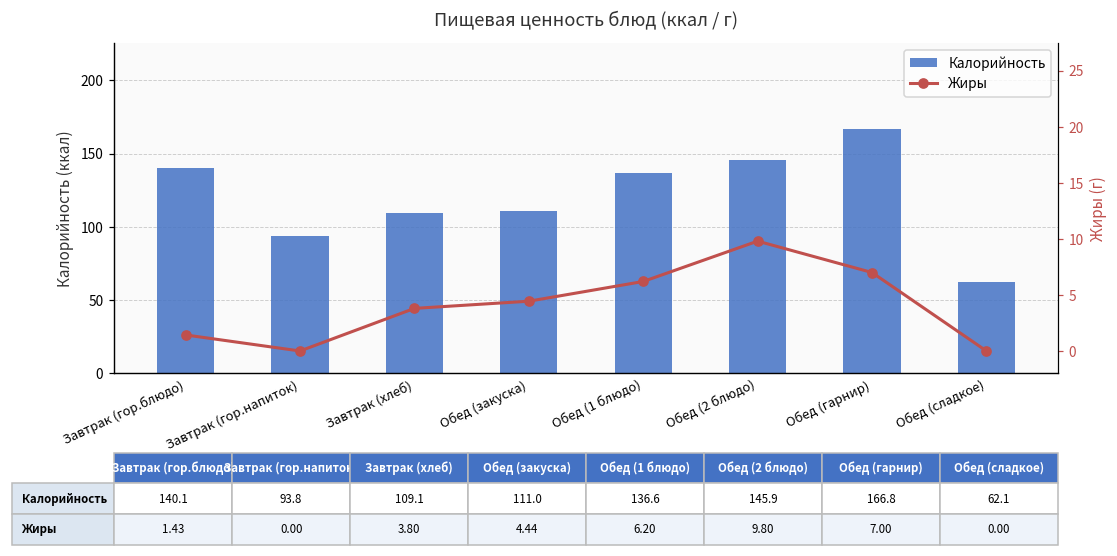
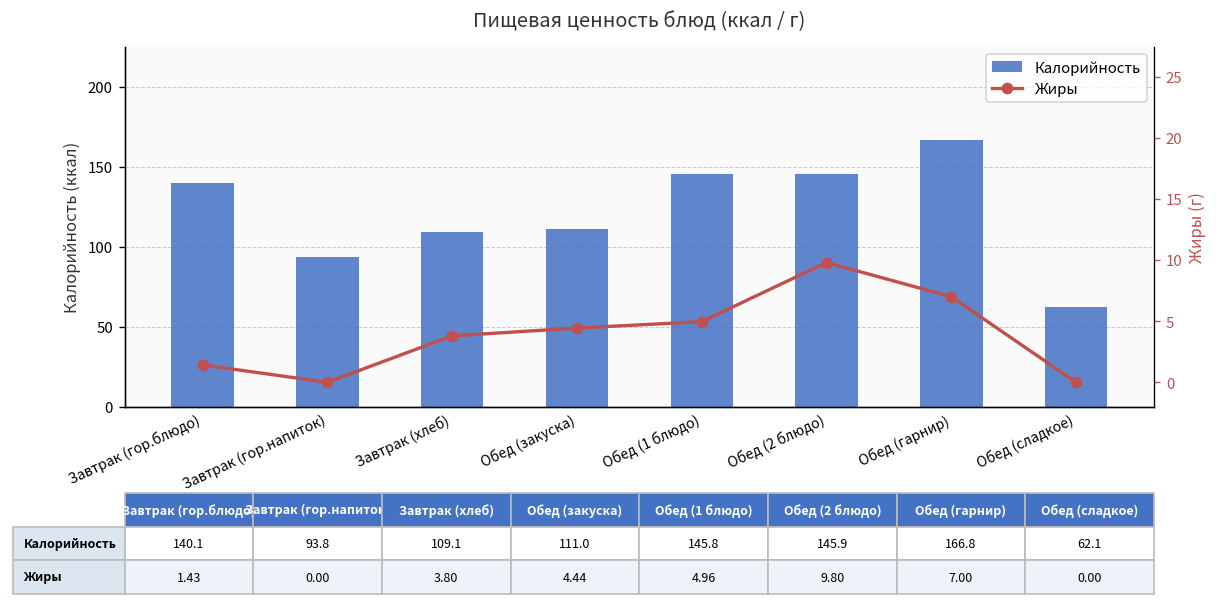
  {
    "Калорийность": {
-     "Обед (1 блюдо)": 136.6
+     "Обед (1 блюдо)": 145.8
    },
    "Жиры": {
-     "Обед (1 блюдо)": 6.20
+     "Обед (1 блюдо)": 4.96
    }
  }
